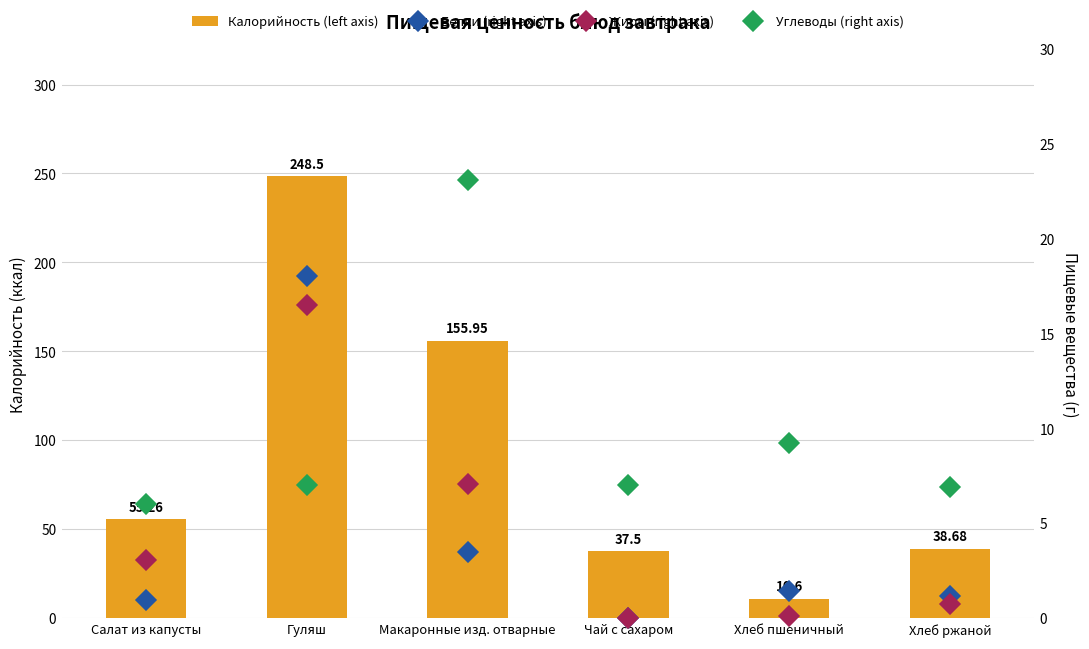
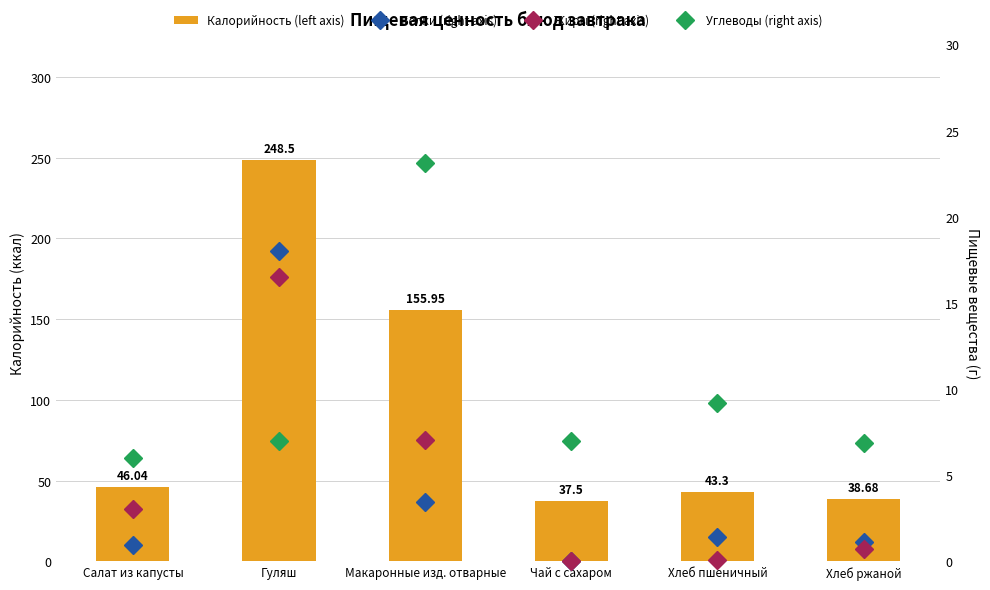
  {
    "Калорийность (left axis)": {
-     "Салат из капусты": 55.26,
+     "Салат из капусты": 46.04,
      "Гуляш": 248.5,
      "Макаронные изд. отварные": 155.95,
      "Чай с сахаром": 37.5,
-     "Хлеб пшеничный": 10.6,
+     "Хлеб пшеничный": 43.3,
      "Хлеб ржаной": 38.68
    }
  }
